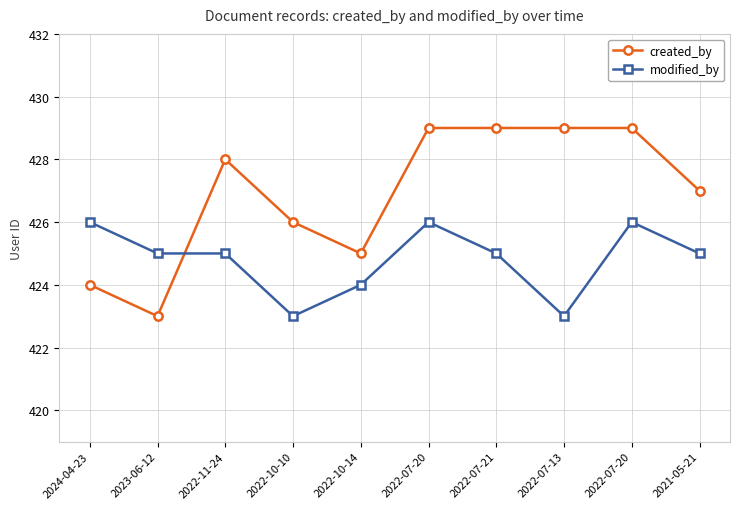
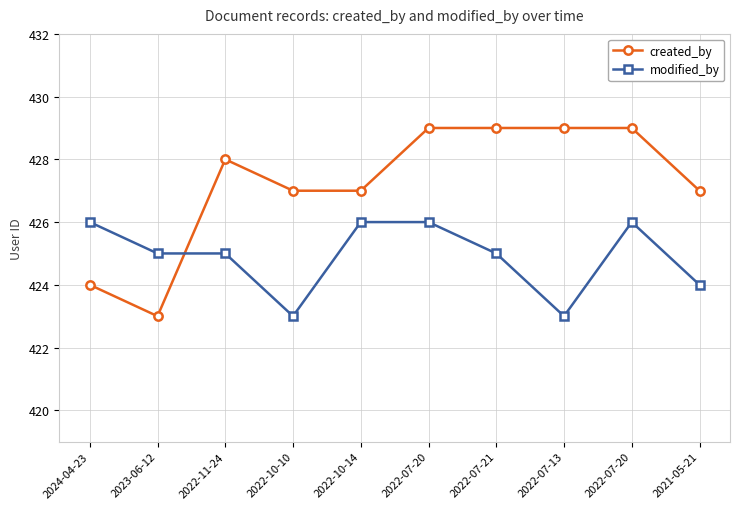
  {
    "created_by": {
      "2024-04-23": 424,
      "2023-06-12": 423,
      "2022-11-24": 428,
-     "2022-10-10": 426,
-     "2022-10-14": 425,
+     "2022-10-10": 427,
+     "2022-10-14": 427,
      "2022-07-21": 429,
      "2022-07-13": 429,
      "2021-05-21": 427
    },
    "modified_by": {
      "2024-04-23": 426,
      "2023-06-12": 425,
      "2022-11-24": 425,
      "2022-10-10": 423,
-     "2022-10-14": 424,
+     "2022-10-14": 426,
      "2022-07-21": 425,
      "2022-07-13": 423,
-     "2021-05-21": 425
+     "2021-05-21": 424
    }
  }
